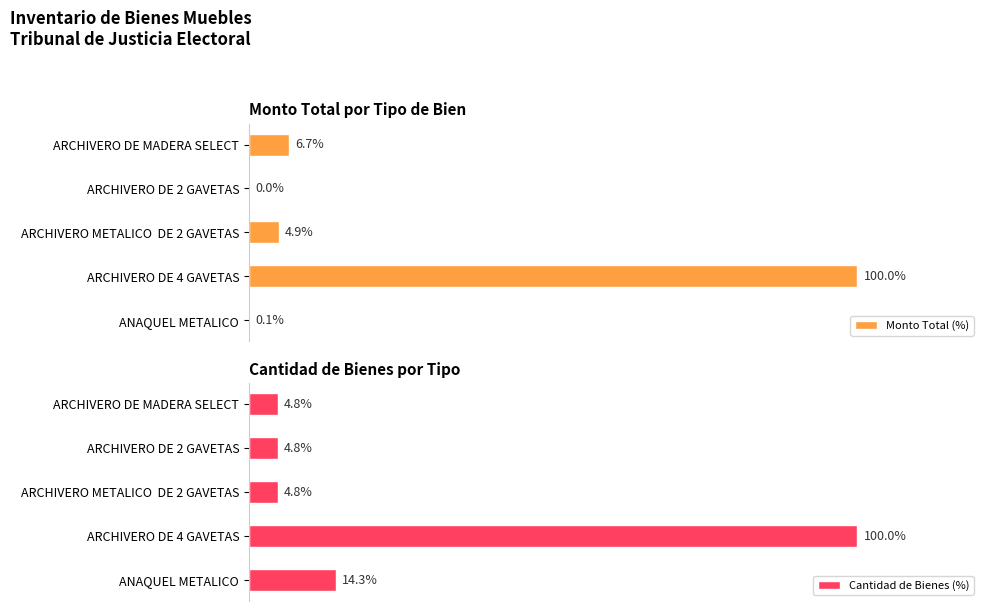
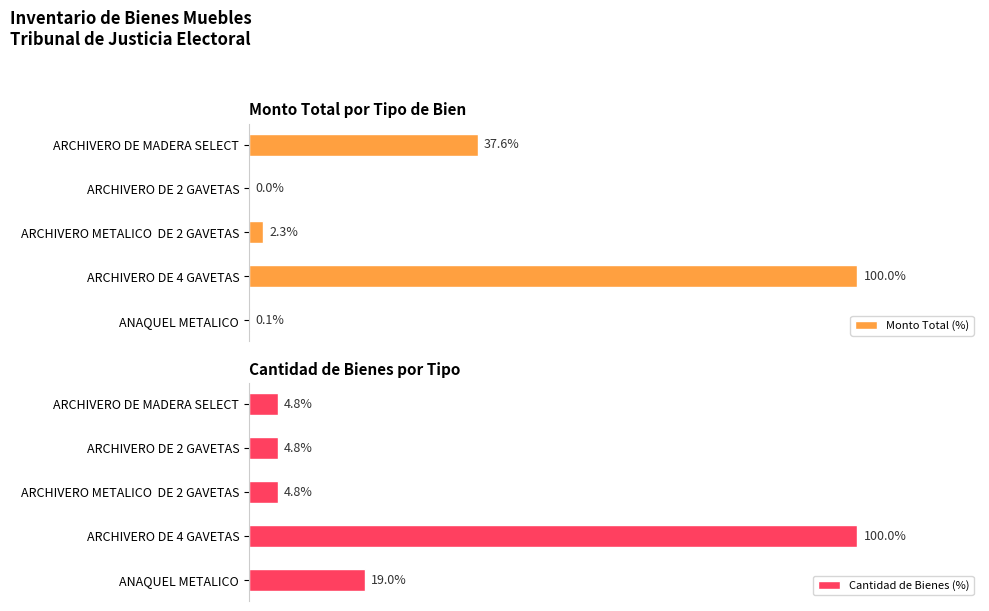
  {
    "Monto Total por Tipo de Bien": {
-     "ARCHIVERO DE MADERA SELECT": "6.7%",
+     "ARCHIVERO DE MADERA SELECT": "37.6%",
      "ARCHIVERO DE 2 GAVETAS": "0.0%",
-     "ARCHIVERO METALICO DE 2 GAVETAS": "4.9%",
+     "ARCHIVERO METALICO DE 2 GAVETAS": "2.3%",
      "ARCHIVERO DE 4 GAVETAS": "100.0%",
      "ANAQUEL METALICO": "0.1%"
    },
    "Cantidad de Bienes por Tipo": {
      "ARCHIVERO DE MADERA SELECT": "4.8%",
      "ARCHIVERO DE 2 GAVETAS": "4.8%",
      "ARCHIVERO METALICO DE 2 GAVETAS": "4.8%",
      "ARCHIVERO DE 4 GAVETAS": "100.0%",
-     "ANAQUEL METALICO": "14.3%"
+     "ANAQUEL METALICO": "19.0%"
    }
  }
